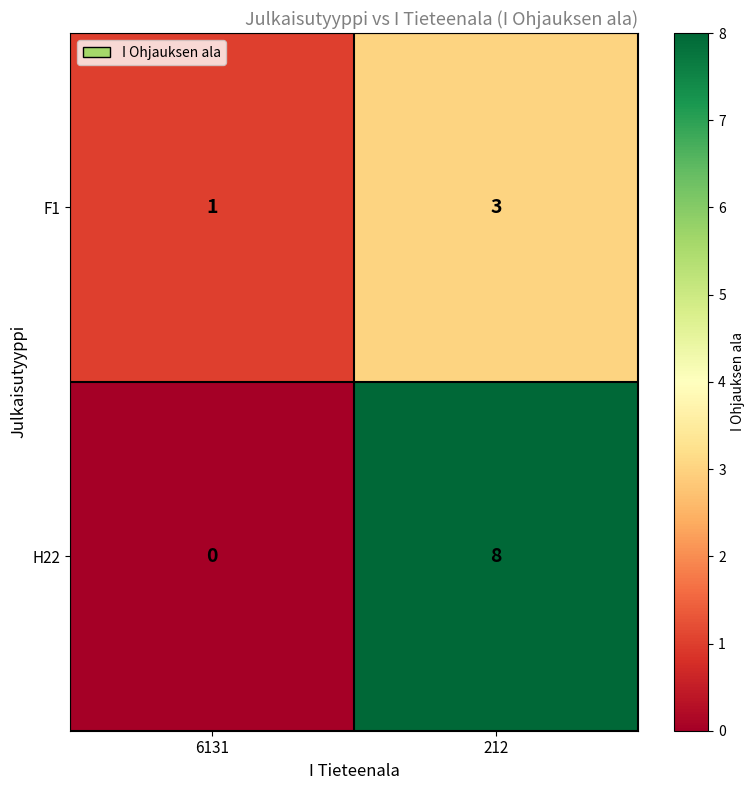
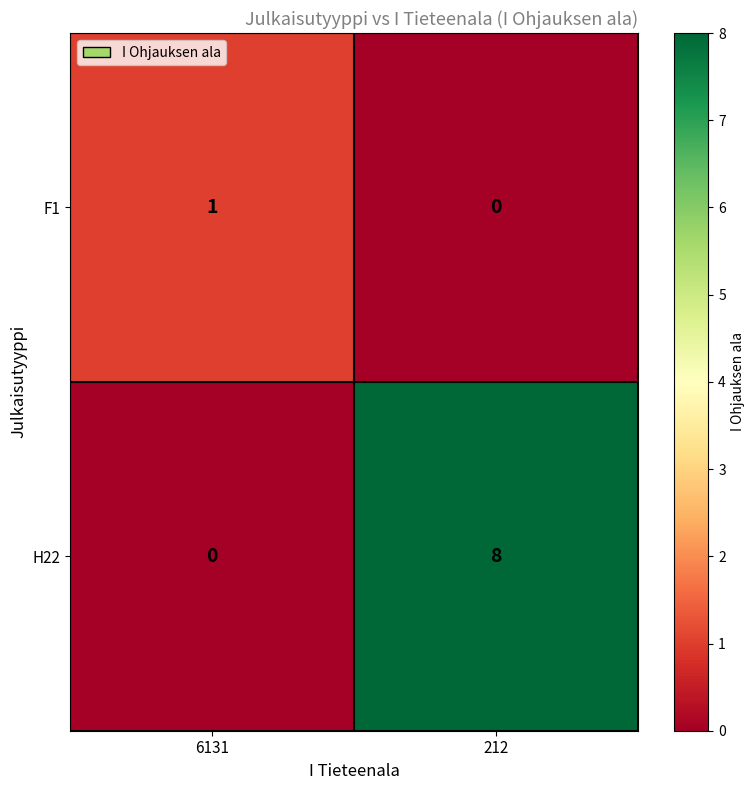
  {
    "F1": {
      "6131": 1,
-     "212": 3
+     "212": 0
    },
    "H22": {
      "6131": 0,
      "212": 8
    }
  }
